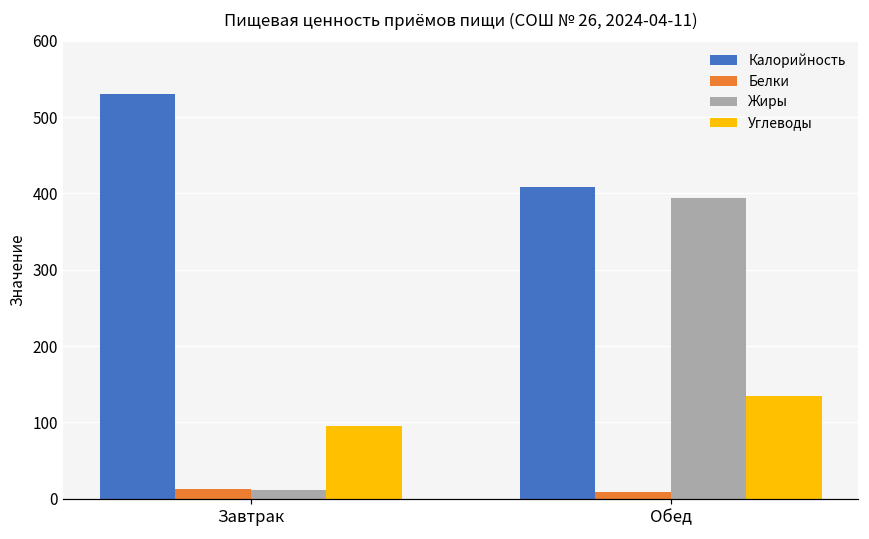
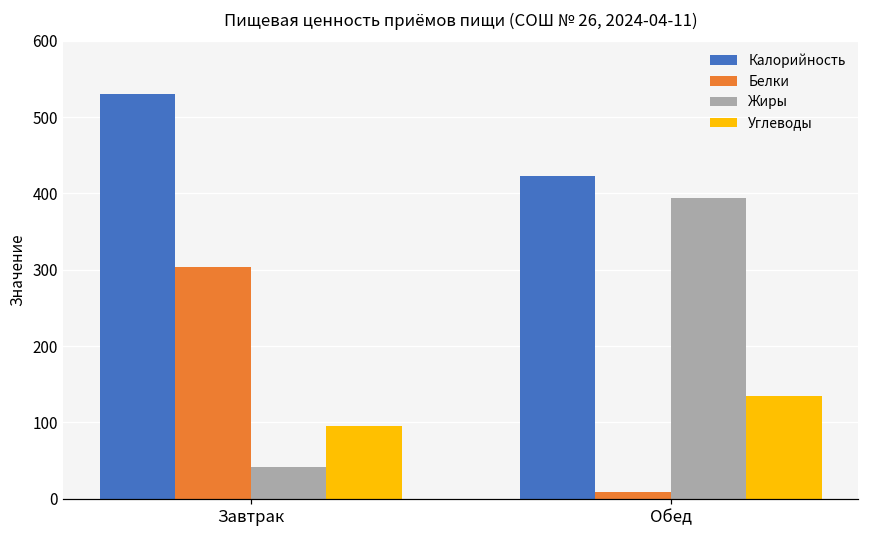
  {
    "Калорийность": {
      "Завтрак": 530,
-     "Обед": 410
+     "Обед": 420
    },
    "Белки": {
-     "Завтрак": 10,
+     "Завтрак": 300,
      "Обед": 10
    },
    "Жиры": {
-     "Завтрак": 10,
+     "Завтрак": 40,
      "Обед": 390
    },
    "Углеводы": {
      "Завтрак": 90,
      "Обед": 130
    }
  }
